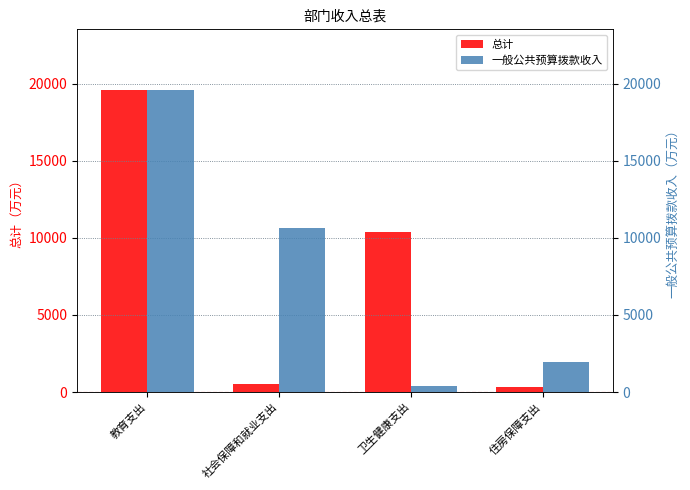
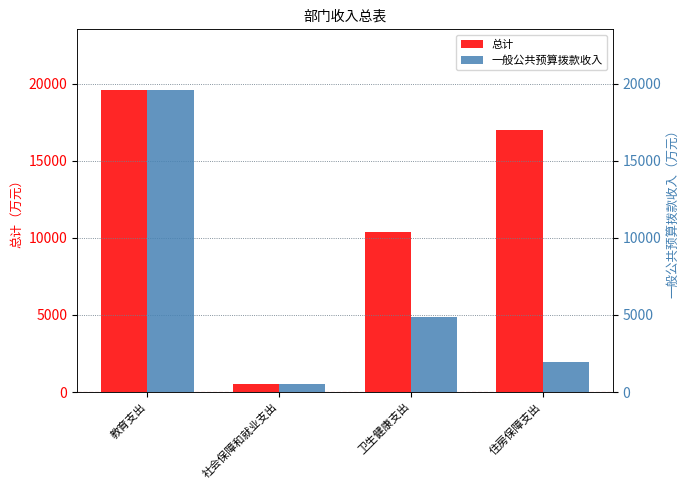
  {
    "总计": {
      "教育支出": 19600,
      "社会保障和就业支出": 500,
      "卫生健康支出": 10400,
-     "住房保障支出": 300
+     "住房保障支出": 17000
    },
    "一般公共预算拨款收入": {
      "教育支出": 19600,
-     "社会保障和就业支出": 10600,
-     "卫生健康支出": 400,
+     "社会保障和就业支出": 500,
+     "卫生健康支出": 4900,
      "住房保障支出": 1900
    }
  }
